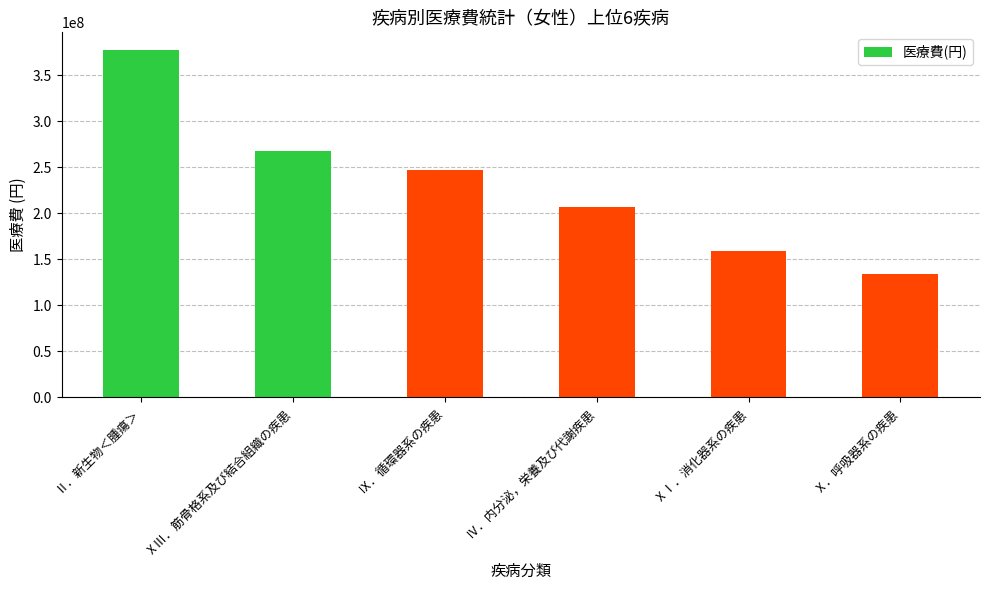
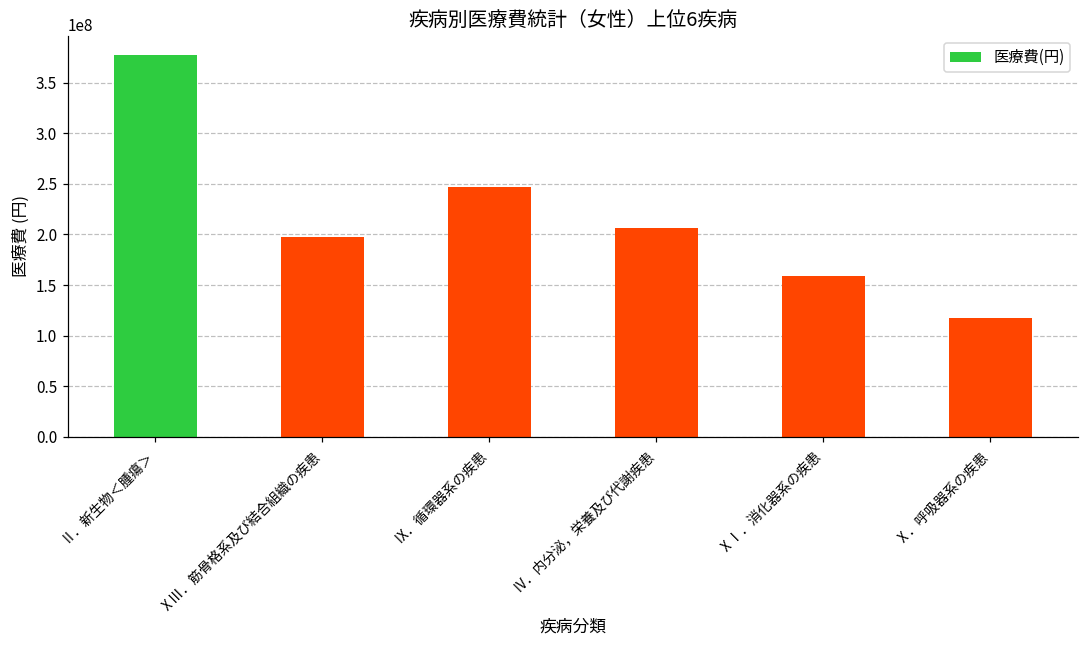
  {
    "Ⅱ．新生物＜腫瘍＞": 380000000,
-   "ⅩⅢ．筋骨格系及び結合組織の疾患": 270000000,
+   "ⅩⅢ．筋骨格系及び結合組織の疾患": 200000000,
    "Ⅸ．循環器系の疾患": 250000000,
    "Ⅳ．内分泌，栄養及び代謝疾患": 210000000,
    "ⅩⅠ．消化器系の疾患": 160000000,
-   "Ⅹ．呼吸器系の疾患": 130000000
+   "Ⅹ．呼吸器系の疾患": 120000000
  }
